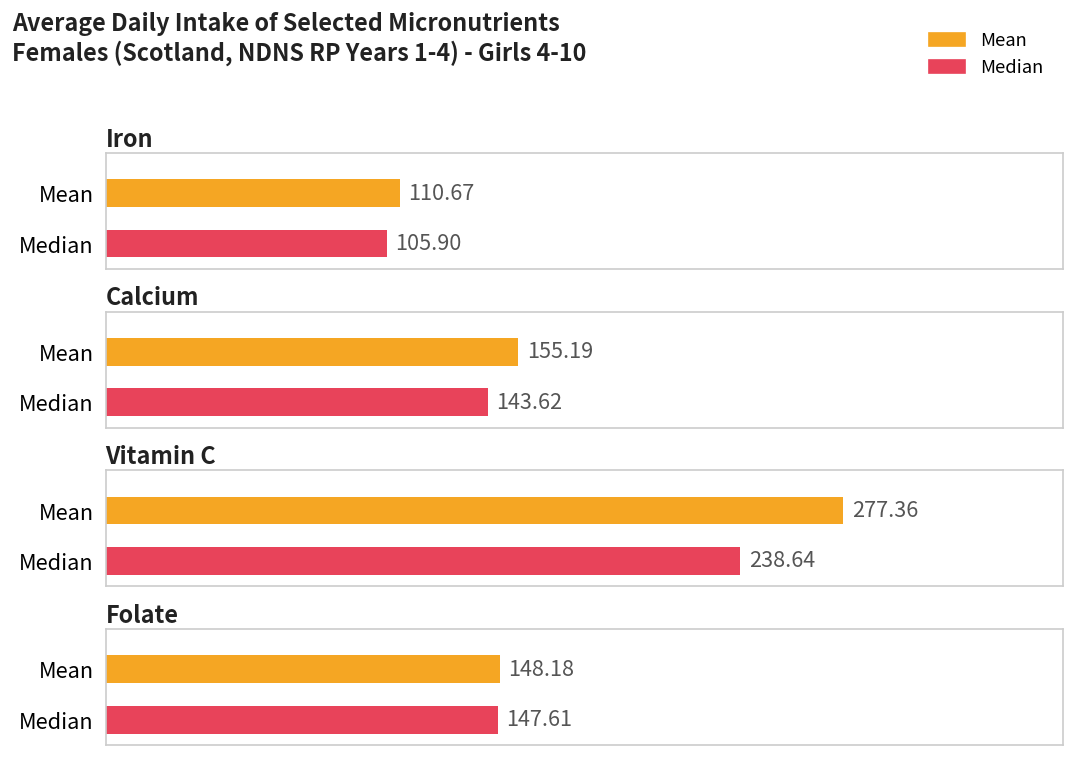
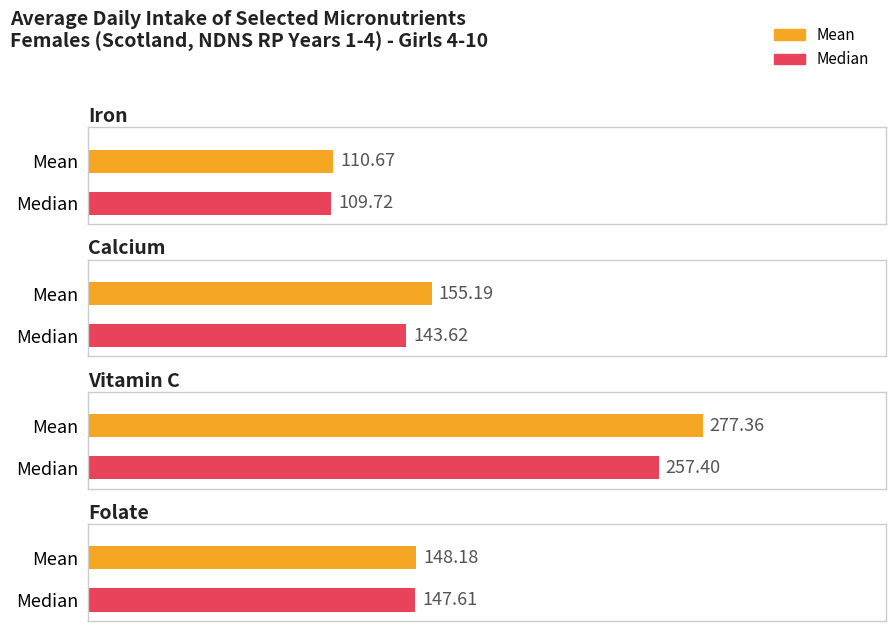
  {
    "Iron": {
      "Mean": 110.67,
-     "Median": 105.90
+     "Median": 109.72
    },
    "Calcium": {
      "Mean": 155.19,
      "Median": 143.62
    },
    "Vitamin C": {
      "Mean": 277.36,
-     "Median": 238.64
+     "Median": 257.40
    },
    "Folate": {
      "Mean": 148.18,
      "Median": 147.61
    }
  }
